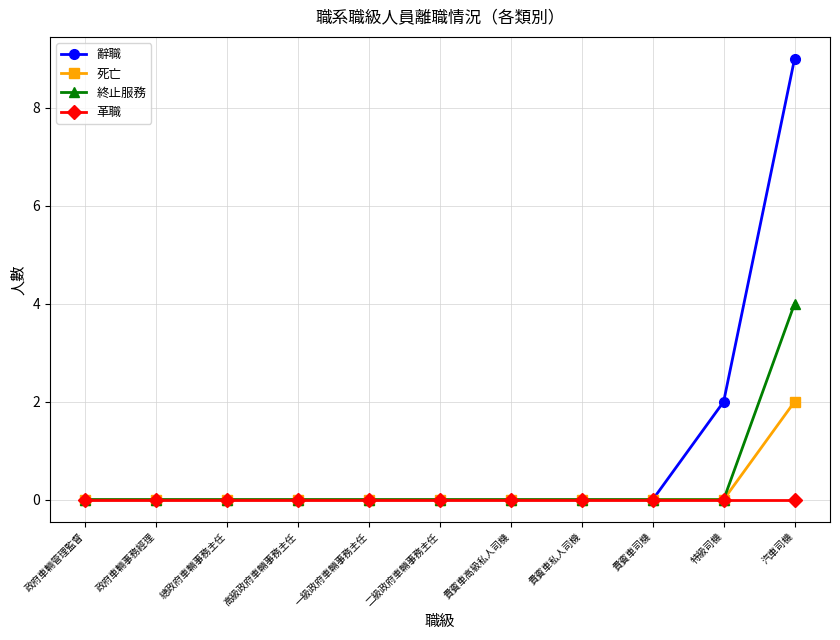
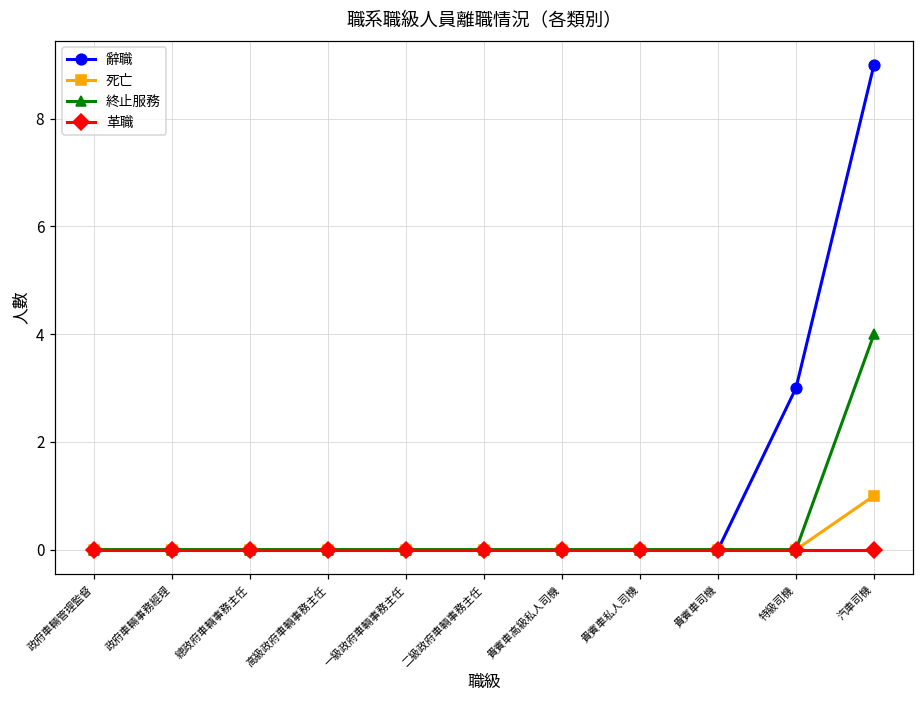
  {
    "辭職": {
-     "特級司機": 2,
+     "特級司機": 3,
      "汽車司機": 9
    },
    "死亡": {
-     "汽車司機": 2
+     "汽車司機": 1
    },
    "終止服務": {
      "汽車司機": 4
    },
    "革職": {
      "汽車司機": 0
    }
  }
